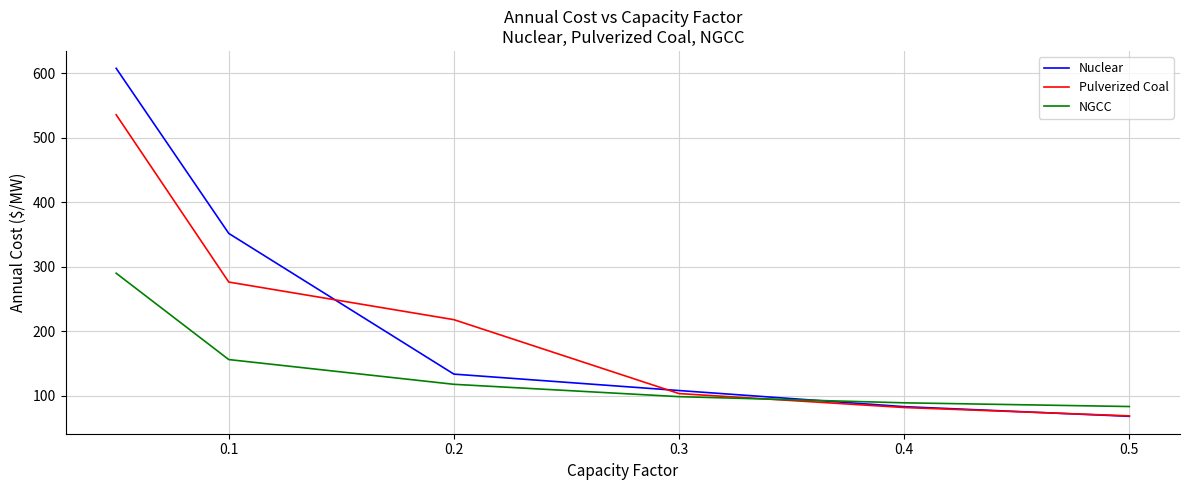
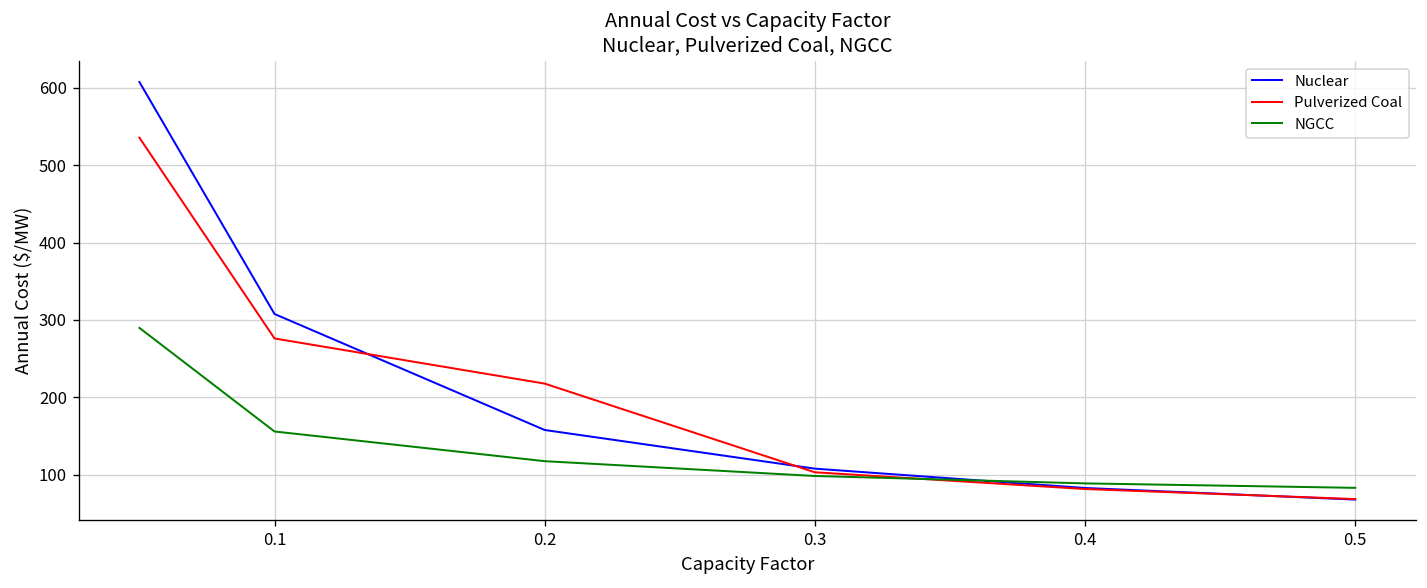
  {
    "Nuclear": {
-     "0.1": 350,
-     "0.2": 130,
+     "0.1": 310,
+     "0.2": 160,
      "0.3": 110
    },
    "Pulverized Coal": {
      "0.1": 280,
      "0.2": 220,
      "0.3": 100
    },
    "NGCC": {
      "0.1": 160,
      "0.2": 120,
      "0.3": 100,
      "0.4": 90,
      "0.5": 80
    }
  }
